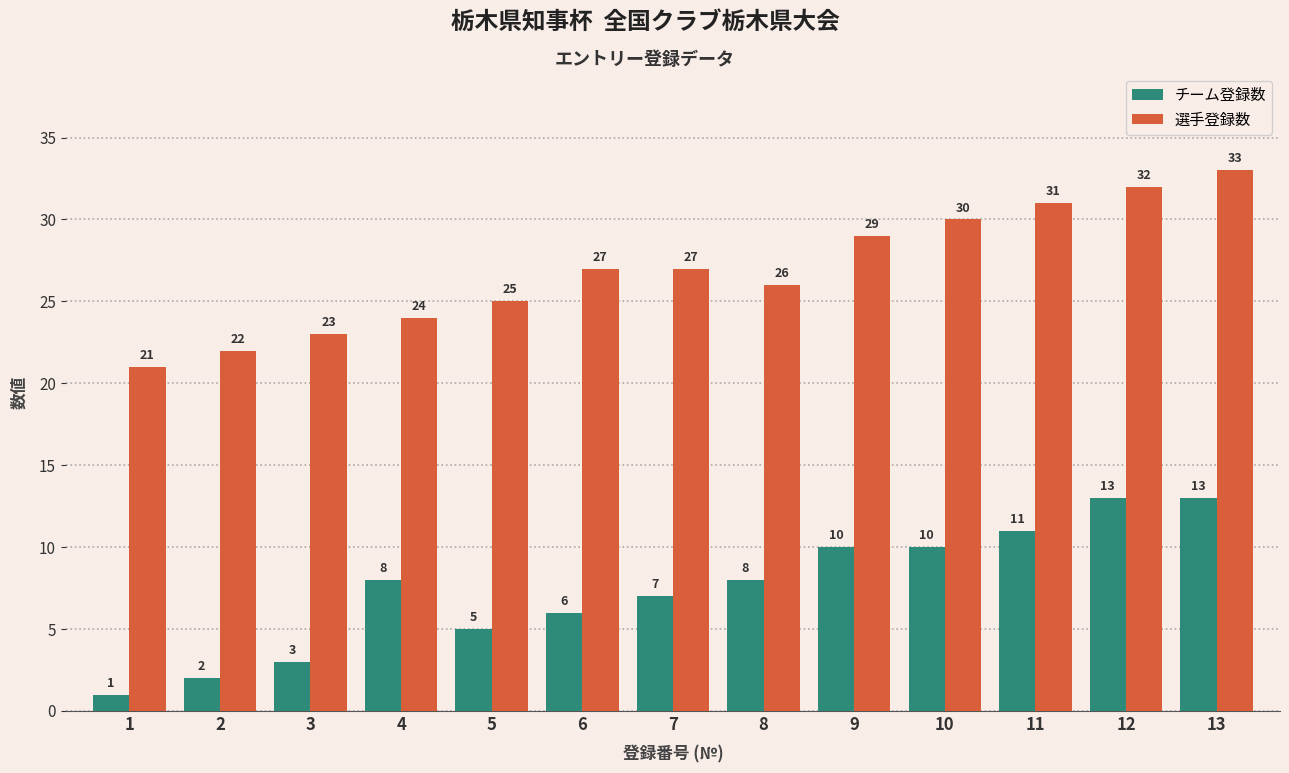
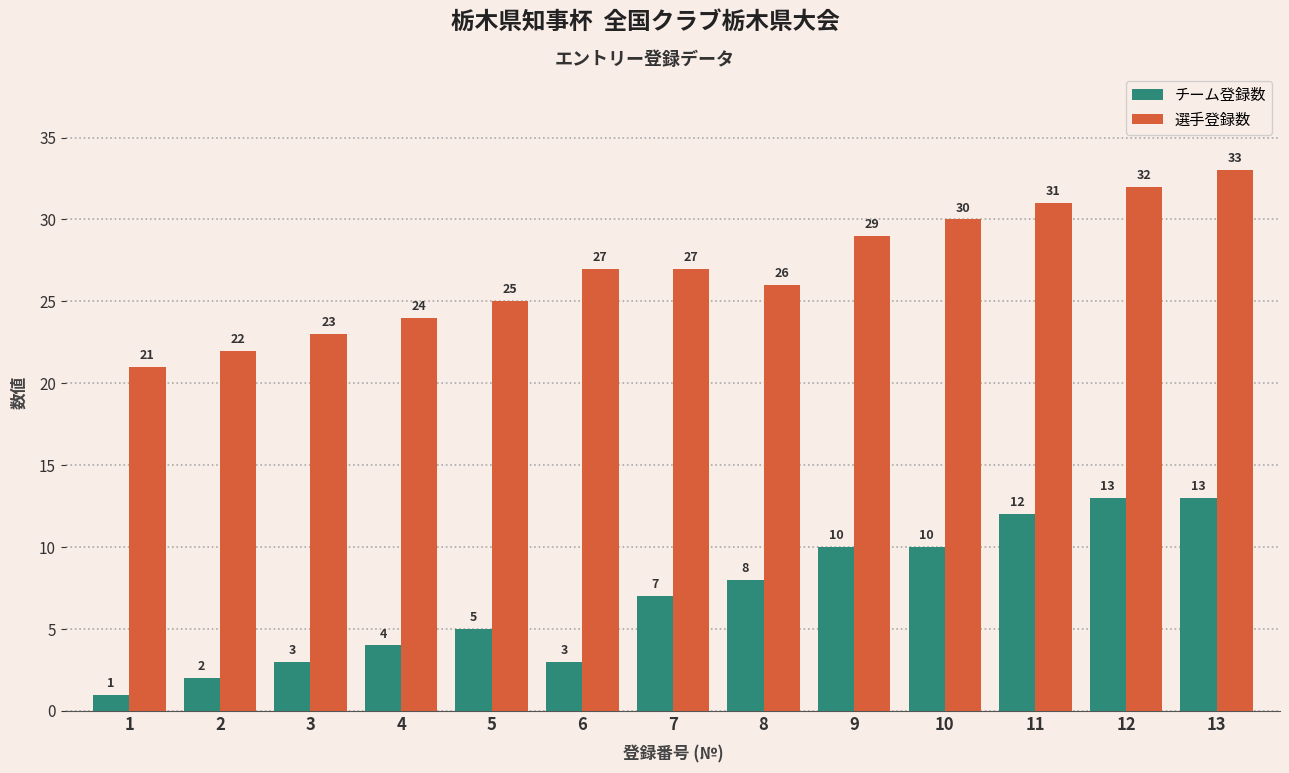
  {
    "チーム登録数": {
      "1": 1,
      "2": 2,
      "3": 3,
-     "4": 8,
+     "4": 4,
      "5": 5,
-     "6": 6,
+     "6": 3,
      "7": 7,
      "8": 8,
      "9": 10,
      "10": 10,
-     "11": 11,
+     "11": 12,
      "12": 13,
      "13": 13
    },
    "選手登録数": {
      "1": 21,
      "2": 22,
      "3": 23,
      "4": 24,
      "5": 25,
      "6": 27,
      "7": 27,
      "8": 26,
      "9": 29,
      "10": 30,
      "11": 31,
      "12": 32,
      "13": 33
    }
  }
